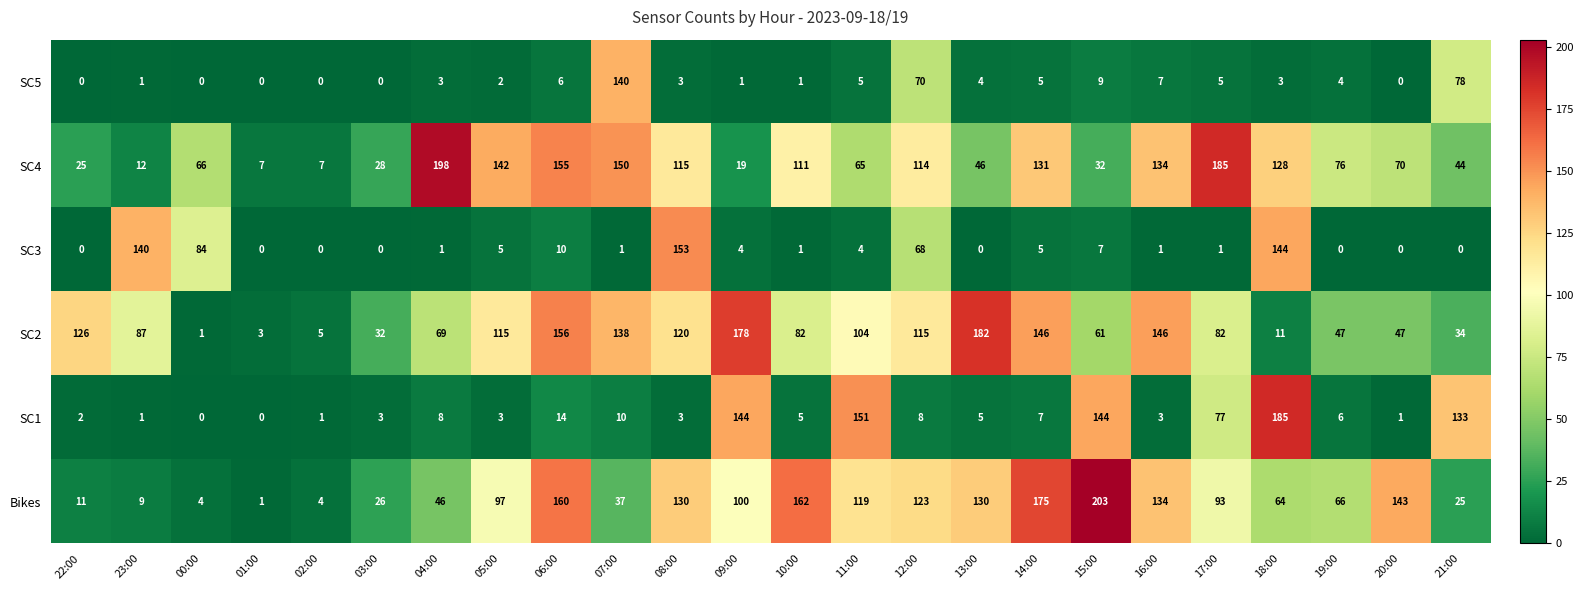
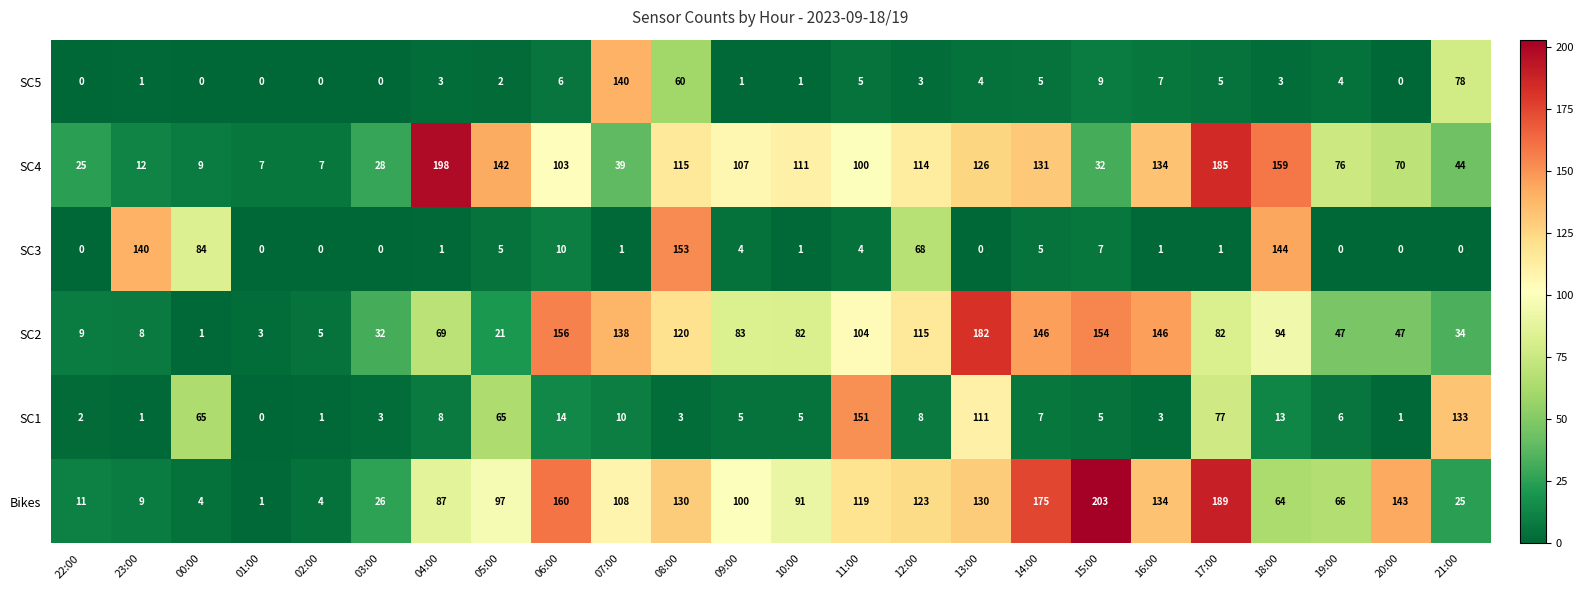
  {
    "SC5": {
      "22:00": 0,
      "23:00": 1,
      "00:00": 0,
      "01:00": 0,
      "02:00": 0,
      "03:00": 0,
      "04:00": 3,
      "05:00": 2,
      "06:00": 6,
      "07:00": 140,
-     "08:00": 3,
+     "08:00": 60,
      "09:00": 1,
      "10:00": 1,
      "11:00": 5,
-     "12:00": 70,
+     "12:00": 3,
      "13:00": 4,
      "14:00": 5,
      "15:00": 9,
      "16:00": 7,
      "17:00": 5,
      "18:00": 3,
      "19:00": 4,
      "20:00": 0,
      "21:00": 78
    },
    "SC4": {
      "22:00": 25,
      "23:00": 12,
-     "00:00": 66,
+     "00:00": 9,
      "01:00": 7,
      "02:00": 7,
      "03:00": 28,
      "04:00": 198,
      "05:00": 142,
-     "06:00": 155,
-     "07:00": 150,
+     "06:00": 103,
+     "07:00": 39,
      "08:00": 115,
-     "09:00": 19,
+     "09:00": 107,
      "10:00": 111,
-     "11:00": 65,
+     "11:00": 100,
      "12:00": 114,
-     "13:00": 46,
+     "13:00": 126,
      "14:00": 131,
      "15:00": 32,
      "16:00": 134,
      "17:00": 185,
-     "18:00": 128,
+     "18:00": 159,
      "19:00": 76,
      "20:00": 70,
      "21:00": 44
    },
    "SC3": {
      "22:00": 0,
      "23:00": 140,
      "00:00": 84,
      "01:00": 0,
      "02:00": 0,
      "03:00": 0,
      "04:00": 1,
      "05:00": 5,
      "06:00": 10,
      "07:00": 1,
      "08:00": 153,
      "09:00": 4,
      "10:00": 1,
      "11:00": 4,
      "12:00": 68,
      "13:00": 0,
      "14:00": 5,
      "15:00": 7,
      "16:00": 1,
      "17:00": 1,
      "18:00": 144,
      "19:00": 0,
      "20:00": 0,
      "21:00": 0
    },
    "SC2": {
-     "22:00": 126,
-     "23:00": 87,
+     "22:00": 9,
+     "23:00": 8,
      "00:00": 1,
      "01:00": 3,
      "02:00": 5,
      "03:00": 32,
      "04:00": 69,
-     "05:00": 115,
+     "05:00": 21,
      "06:00": 156,
      "07:00": 138,
      "08:00": 120,
-     "09:00": 178,
+     "09:00": 83,
      "10:00": 82,
      "11:00": 104,
      "12:00": 115,
      "13:00": 182,
      "14:00": 146,
-     "15:00": 61,
+     "15:00": 154,
      "16:00": 146,
      "17:00": 82,
-     "18:00": 11,
+     "18:00": 94,
      "19:00": 47,
      "20:00": 47,
      "21:00": 34
    },
    "SC1": {
      "22:00": 2,
      "23:00": 1,
-     "00:00": 0,
+     "00:00": 65,
      "01:00": 0,
      "02:00": 1,
      "03:00": 3,
      "04:00": 8,
-     "05:00": 3,
+     "05:00": 65,
      "06:00": 14,
      "07:00": 10,
      "08:00": 3,
-     "09:00": 144,
+     "09:00": 5,
      "10:00": 5,
      "11:00": 151,
      "12:00": 8,
-     "13:00": 5,
+     "13:00": 111,
      "14:00": 7,
-     "15:00": 144,
+     "15:00": 5,
      "16:00": 3,
      "17:00": 77,
-     "18:00": 185,
+     "18:00": 13,
      "19:00": 6,
      "20:00": 1,
      "21:00": 133
    },
    "Bikes": {
      "22:00": 11,
      "23:00": 9,
      "00:00": 4,
      "01:00": 1,
      "02:00": 4,
      "03:00": 26,
-     "04:00": 46,
+     "04:00": 87,
      "05:00": 97,
      "06:00": 160,
-     "07:00": 37,
+     "07:00": 108,
      "08:00": 130,
      "09:00": 100,
-     "10:00": 162,
+     "10:00": 91,
      "11:00": 119,
      "12:00": 123,
      "13:00": 130,
      "14:00": 175,
      "15:00": 203,
      "16:00": 134,
-     "17:00": 93,
+     "17:00": 189,
      "18:00": 64,
      "19:00": 66,
      "20:00": 143,
      "21:00": 25
    }
  }
